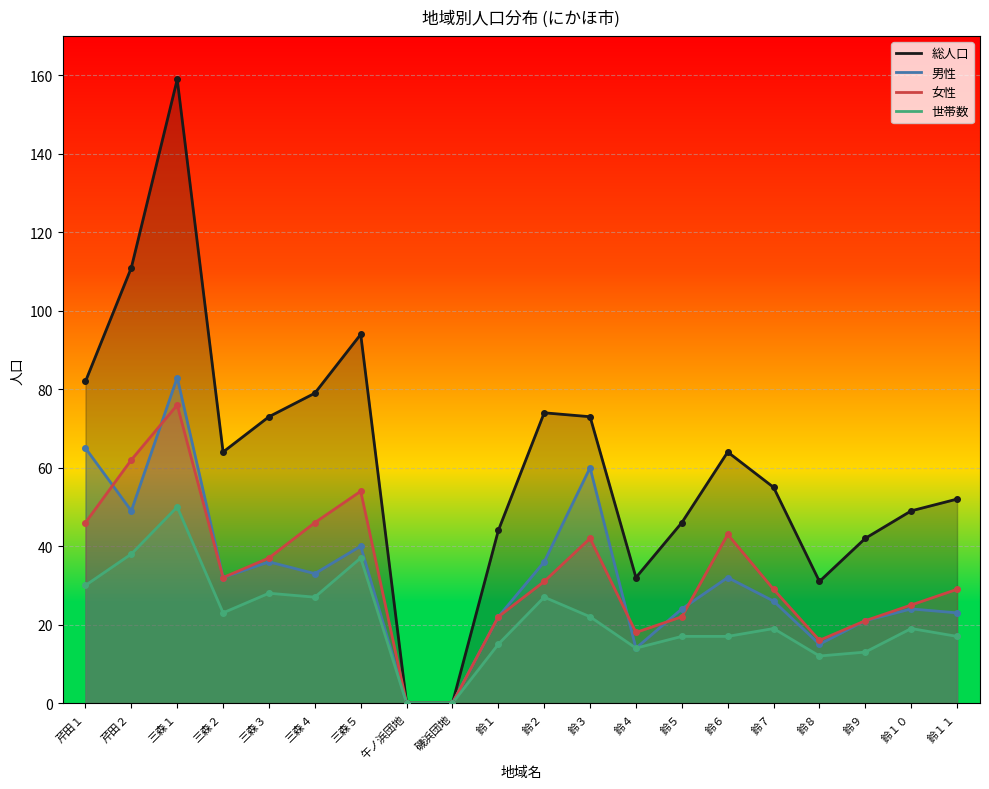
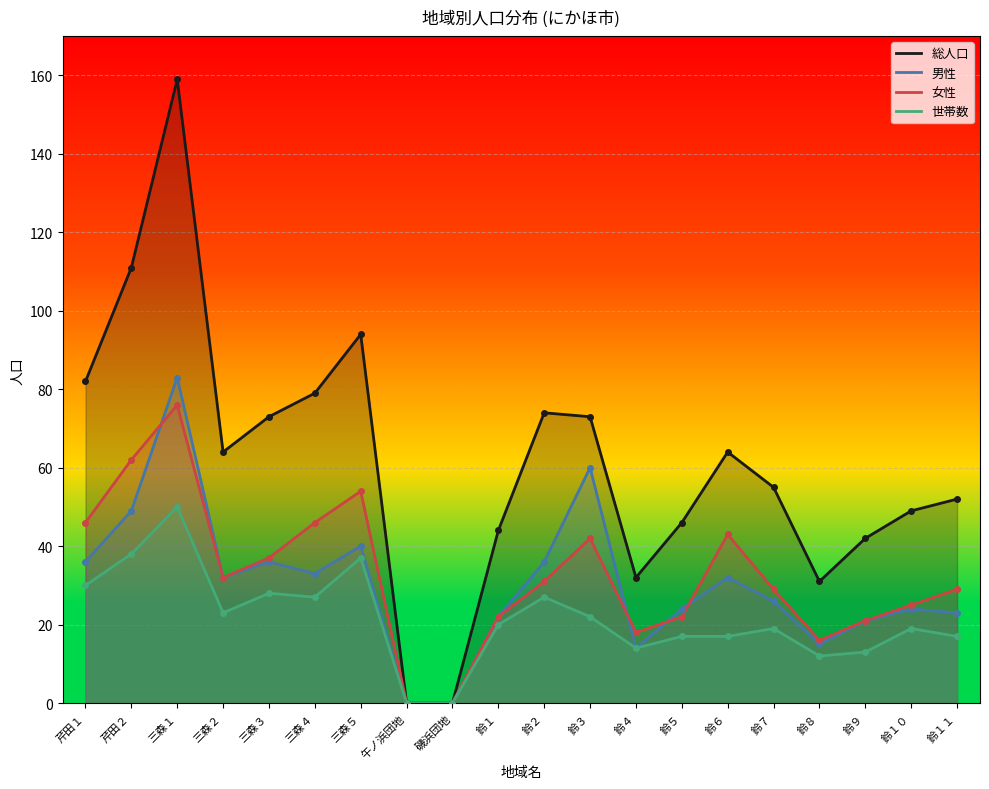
  {
    "総人口": {
      "芹田１": 82,
      "芹田２": 111,
      "三森１": 159,
      "三森２": 64,
      "三森３": 73,
      "三森４": 79,
      "三森５": 94,
      "鈴１": 44,
      "鈴２": 74,
      "鈴３": 73,
      "鈴４": 32,
      "鈴５": 46,
      "鈴６": 64,
      "鈴７": 55,
      "鈴８": 31,
      "鈴９": 42,
      "鈴１０": 49,
      "鈴１１": 52
    },
    "男性": {
-     "芹田１": 65,
+     "芹田１": 36,
      "芹田２": 49,
      "三森１": 83,
      "三森３": 36,
      "三森４": 33,
      "三森５": 40,
      "鈴２": 36,
      "鈴３": 60,
      "鈴５": 24,
      "鈴６": 32,
      "鈴７": 26,
      "鈴８": 15,
      "鈴１０": 24,
      "鈴１１": 23
    },
    "女性": {
      "芹田１": 46,
      "芹田２": 62,
      "三森１": 76,
      "三森３": 37,
      "三森４": 46,
      "三森５": 54,
      "鈴２": 31,
      "鈴３": 42,
      "鈴４": 18,
      "鈴５": 22,
      "鈴６": 43,
      "鈴７": 29,
      "鈴８": 16,
      "鈴１０": 25,
      "鈴１１": 29
    },
    "世帯数": {
      "芹田１": 30,
      "芹田２": 38,
      "三森１": 50,
      "三森２": 23,
      "三森３": 28,
      "三森４": 27,
      "三森５": 37,
-     "鈴１": 15,
+     "鈴１": 20,
      "鈴２": 27,
      "鈴３": 22,
      "鈴５": 17,
      "鈴６": 17,
      "鈴７": 19,
      "鈴８": 12,
      "鈴９": 13,
      "鈴１０": 19,
      "鈴１１": 17
    }
  }
